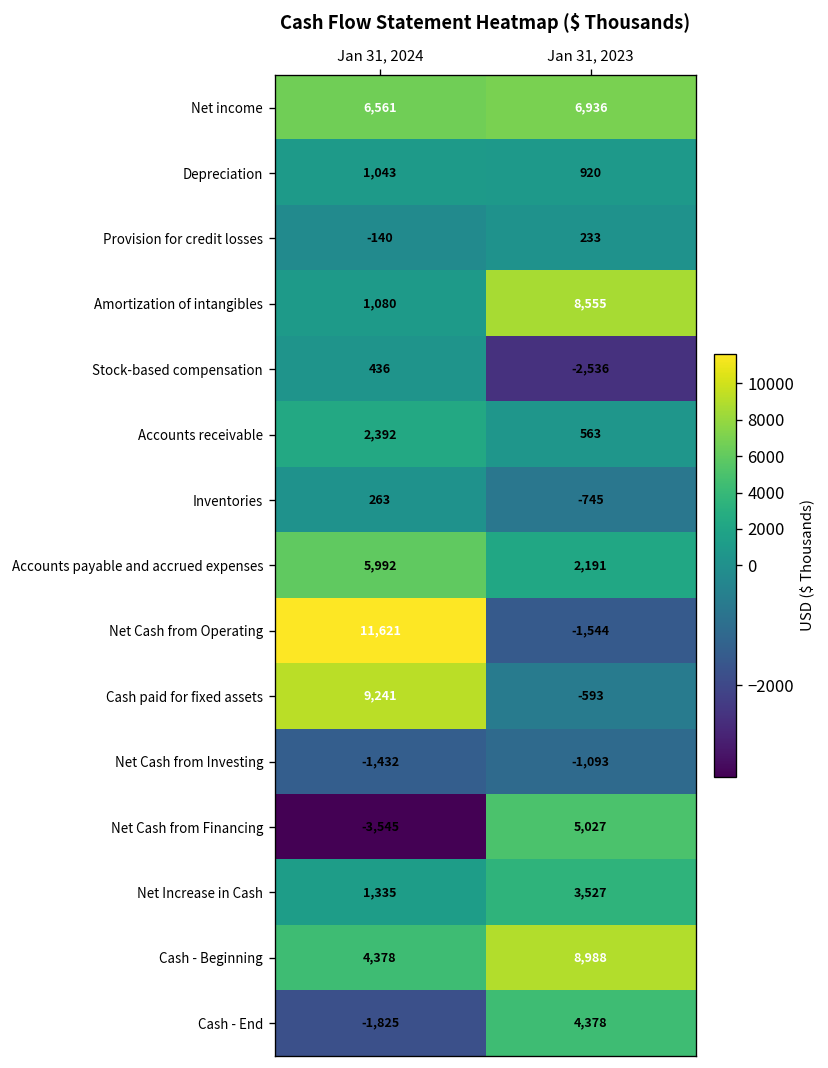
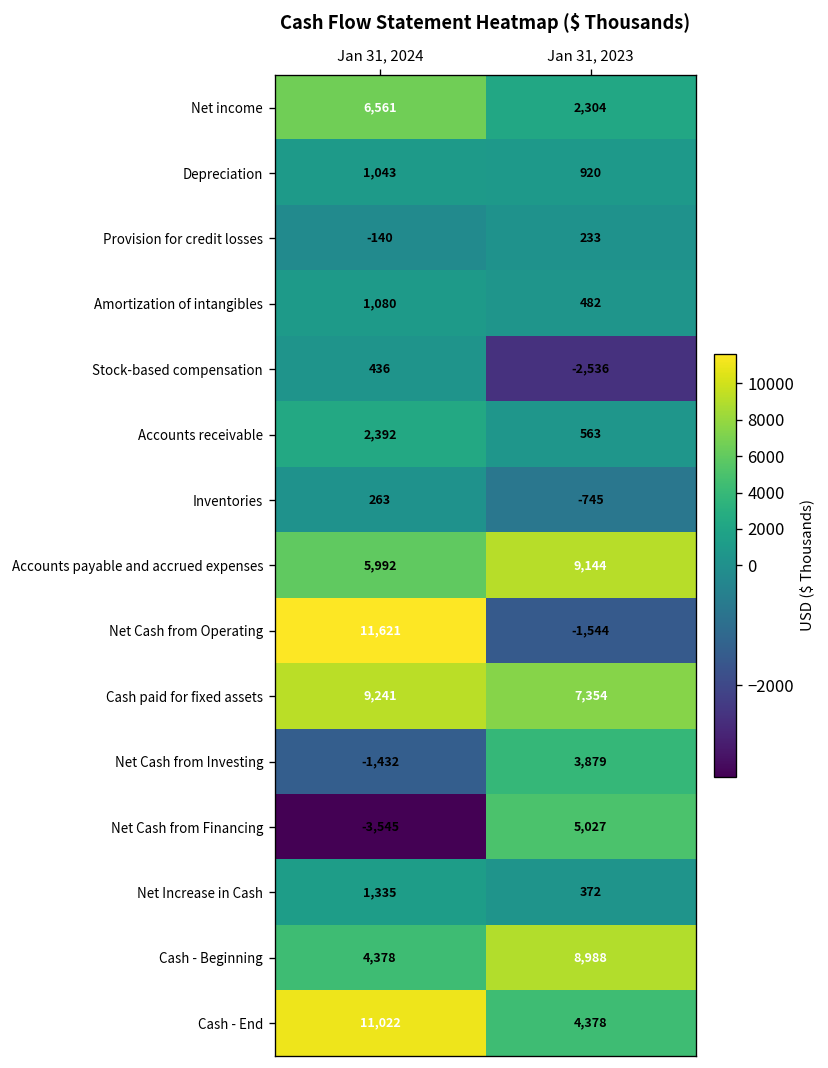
  {
    "Net income": {
      "Jan 31, 2024": "6,561",
-     "Jan 31, 2023": "6,936"
+     "Jan 31, 2023": "2,304"
    },
    "Depreciation": {
      "Jan 31, 2024": "1,043",
      "Jan 31, 2023": "920"
    },
    "Provision for credit losses": {
      "Jan 31, 2024": "-140",
      "Jan 31, 2023": "233"
    },
    "Amortization of intangibles": {
      "Jan 31, 2024": "1,080",
-     "Jan 31, 2023": "8,555"
+     "Jan 31, 2023": "482"
    },
    "Stock-based compensation": {
      "Jan 31, 2024": "436",
      "Jan 31, 2023": "-2,536"
    },
    "Accounts receivable": {
      "Jan 31, 2024": "2,392",
      "Jan 31, 2023": "563"
    },
    "Inventories": {
      "Jan 31, 2024": "263",
      "Jan 31, 2023": "-745"
    },
    "Accounts payable and accrued expenses": {
      "Jan 31, 2024": "5,992",
-     "Jan 31, 2023": "2,191"
+     "Jan 31, 2023": "9,144"
    },
    "Net Cash from Operating": {
      "Jan 31, 2024": "11,621",
      "Jan 31, 2023": "-1,544"
    },
    "Cash paid for fixed assets": {
      "Jan 31, 2024": "9,241",
-     "Jan 31, 2023": "-593"
+     "Jan 31, 2023": "7,354"
    },
    "Net Cash from Investing": {
      "Jan 31, 2024": "-1,432",
-     "Jan 31, 2023": "-1,093"
+     "Jan 31, 2023": "3,879"
    },
    "Net Cash from Financing": {
      "Jan 31, 2024": "-3,545",
      "Jan 31, 2023": "5,027"
    },
    "Net Increase in Cash": {
      "Jan 31, 2024": "1,335",
-     "Jan 31, 2023": "3,527"
+     "Jan 31, 2023": "372"
    },
    "Cash - Beginning": {
      "Jan 31, 2024": "4,378",
      "Jan 31, 2023": "8,988"
    },
    "Cash - End": {
-     "Jan 31, 2024": "-1,825",
+     "Jan 31, 2024": "11,022",
      "Jan 31, 2023": "4,378"
    }
  }
